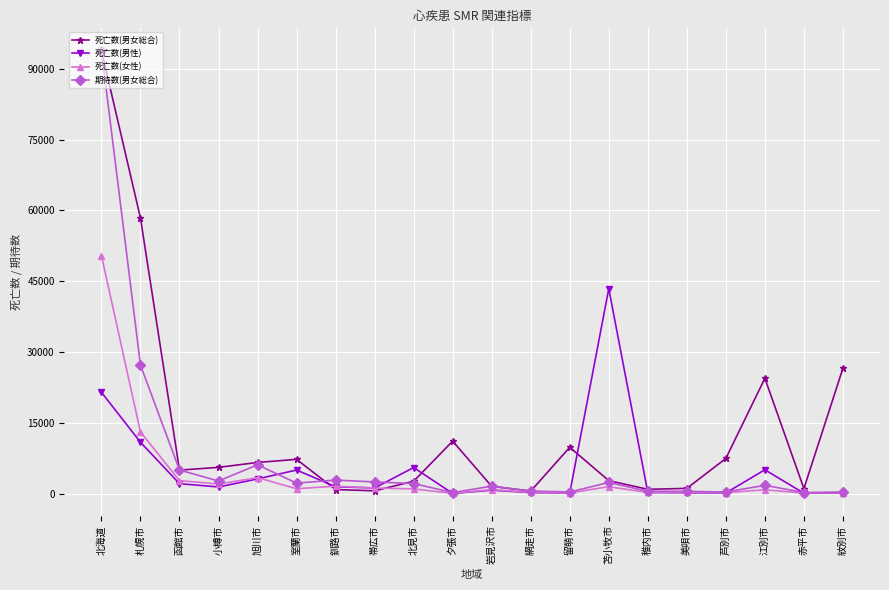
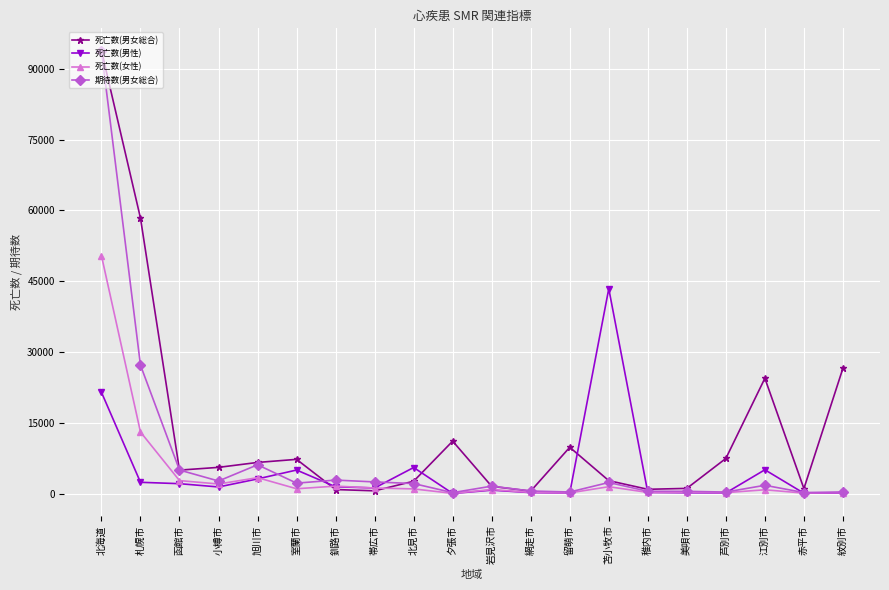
  {
    "死亡数(男女総合)": {
      "札幌市": 58000,
      "小樽市": 6000,
      "室蘭市": 7000,
      "釧路市": 1000,
      "帯広市": 1000,
      "夕張市": 11000,
      "留萌市": 10000,
      "美唄市": 1000,
      "芦別市": 8000,
      "江別市": 25000,
      "赤平市": 1000,
      "紋別市": 27000
    },
    "死亡数(男性)": {
      "北海道": 22000,
-     "札幌市": 11000,
+     "札幌市": 3000,
      "函館市": 2000,
      "小樽市": 2000,
      "室蘭市": 5000,
      "北見市": 6000,
      "苫小牧市": 43000,
      "江別市": 5000
    }
  }
